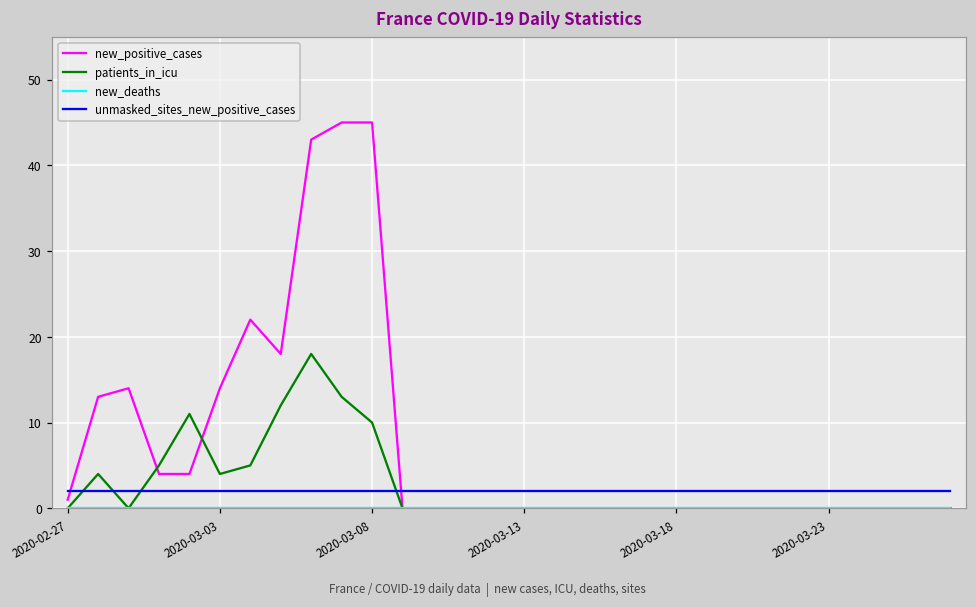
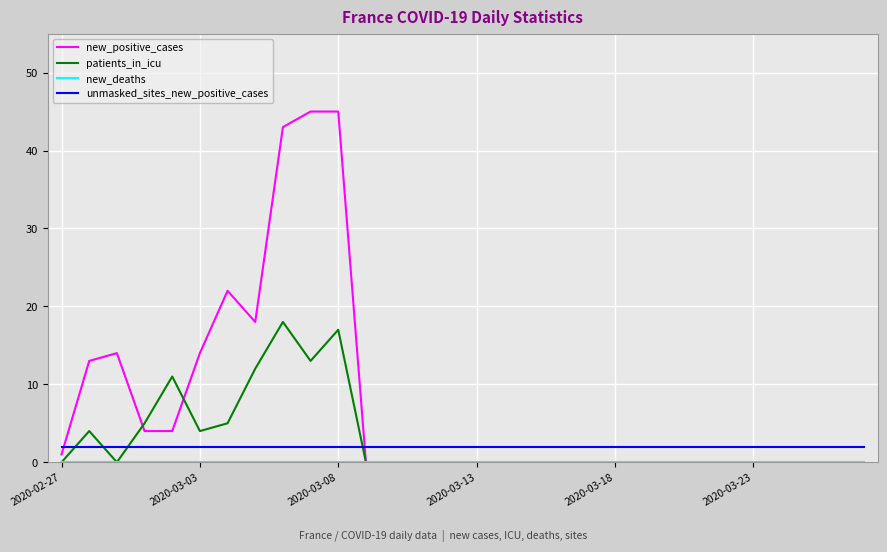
  {
    "new_positive_cases": {
      "2020-02-27": 1,
      "2020-03-03": 14,
      "2020-03-08": 45
    },
    "patients_in_icu": {
      "2020-03-03": 4,
-     "2020-03-08": 10
+     "2020-03-08": 17
    },
    "new_deaths": {
      "2020-03-03": 0,
      "2020-03-08": 0
    },
    "unmasked_sites_new_positive_cases": {
      "2020-02-27": 2,
      "2020-03-03": 2,
      "2020-03-08": 2,
      "2020-03-13": 2,
      "2020-03-18": 2,
      "2020-03-23": 2
    }
  }
